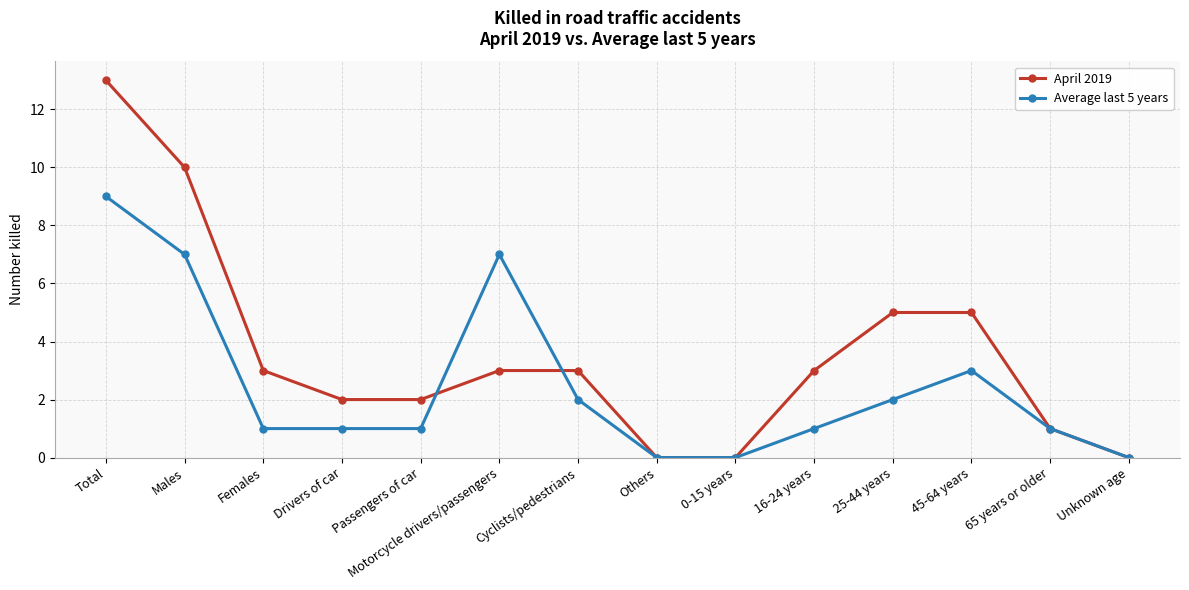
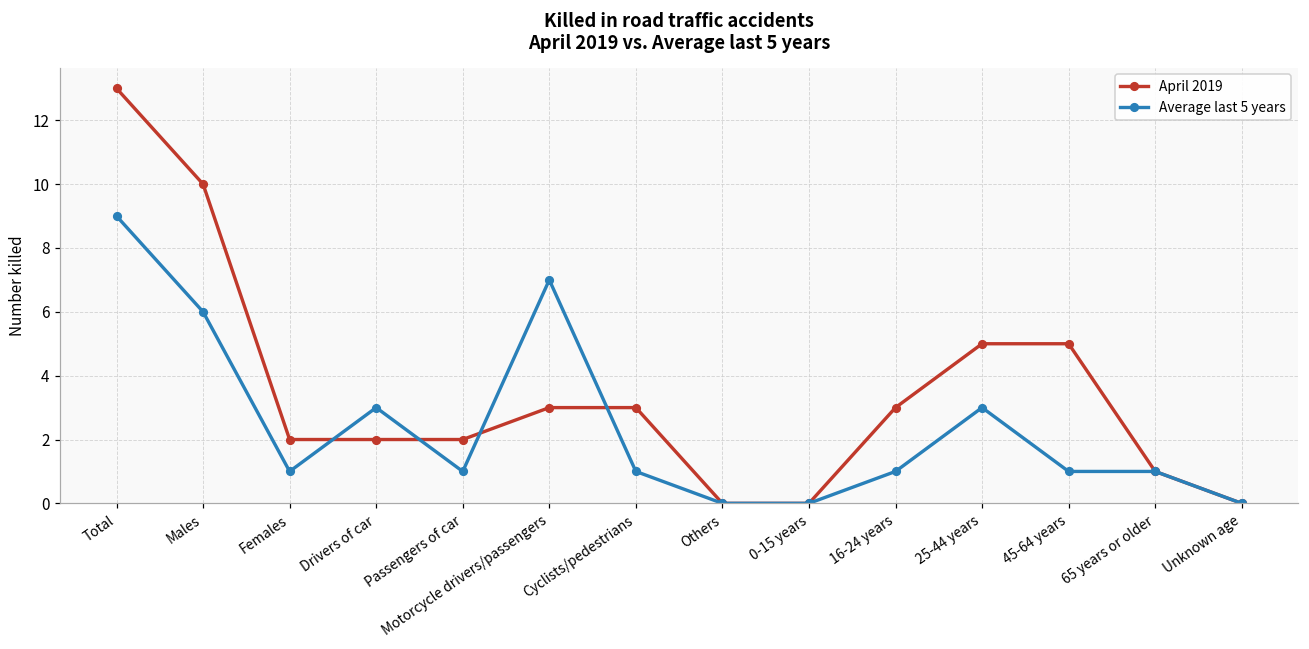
  {
    "April 2019": {
      "Total": 13,
      "Males": 10,
-     "Females": 3,
+     "Females": 2,
      "Drivers of car": 2,
      "Passengers of car": 2,
      "Motorcycle drivers/passengers": 3,
      "Cyclists/pedestrians": 3,
      "16-24 years": 3,
      "25-44 years": 5,
      "45-64 years": 5
    },
    "Average last 5 years": {
      "Total": 9,
-     "Males": 7,
+     "Males": 6,
      "Females": 1,
-     "Drivers of car": 1,
+     "Drivers of car": 3,
      "Passengers of car": 1,
      "Motorcycle drivers/passengers": 7,
-     "Cyclists/pedestrians": 2,
+     "Cyclists/pedestrians": 1,
      "16-24 years": 1,
-     "25-44 years": 2,
-     "45-64 years": 3
+     "25-44 years": 3,
+     "45-64 years": 1
    }
  }
